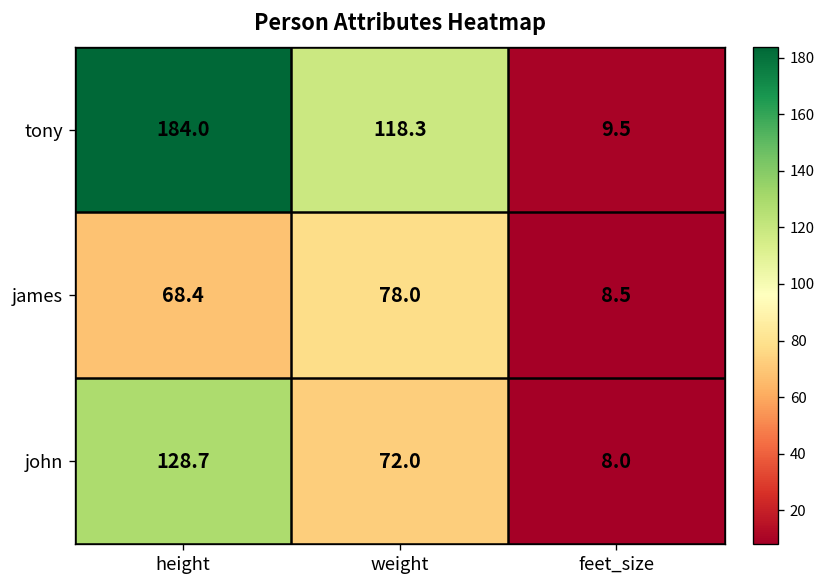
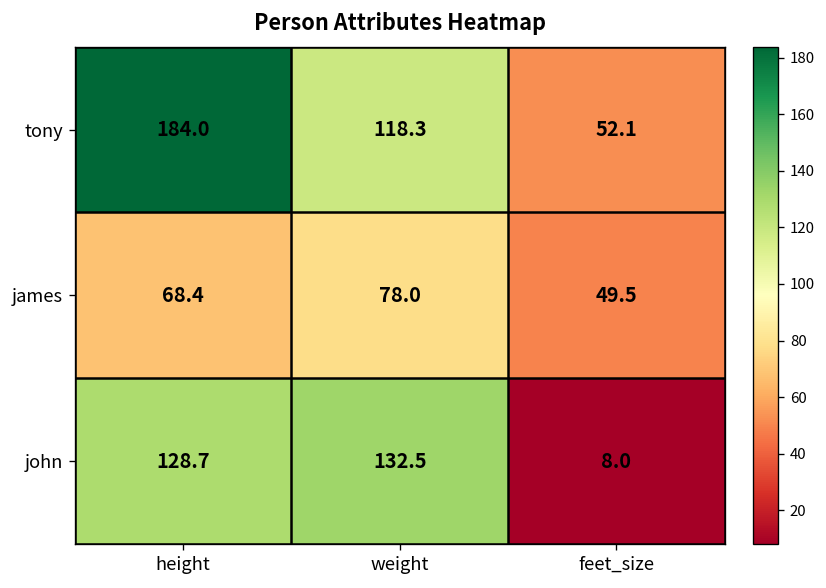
  {
    "tony": {
      "height": 184.0,
      "weight": 118.3,
-     "feet_size": 9.5
+     "feet_size": 52.1
    },
    "james": {
      "height": 68.4,
      "weight": 78.0,
-     "feet_size": 8.5
+     "feet_size": 49.5
    },
    "john": {
      "height": 128.7,
-     "weight": 72.0,
+     "weight": 132.5,
      "feet_size": 8.0
    }
  }
